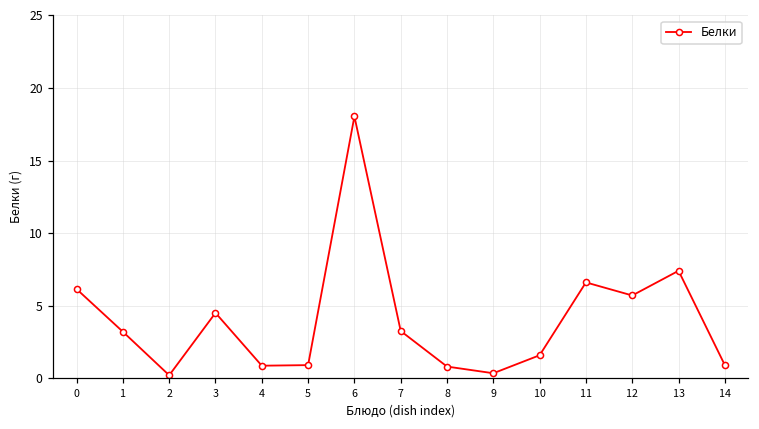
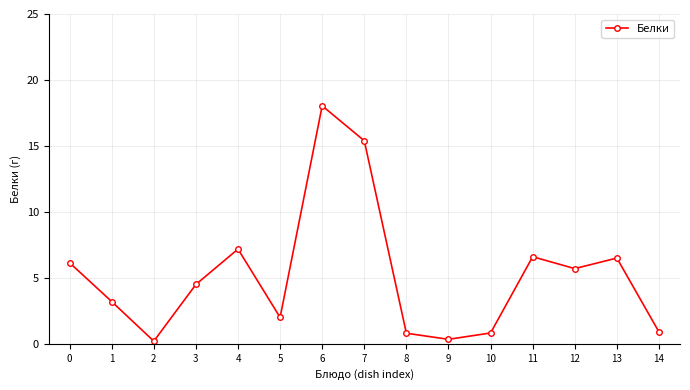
  {
    "0": 6.1,
    "1": 3.2,
    "2": 0.2,
    "3": 4.5,
-   "4": 0.9,
-   "5": 0.9,
+   "4": 7.2,
+   "5": 2.0,
    "6": 18.0,
-   "7": 3.3,
+   "7": 15.4,
    "8": 0.8,
    "9": 0.3,
-   "10": 1.6,
+   "10": 0.8,
    "11": 6.6,
    "12": 5.7,
-   "13": 7.4,
+   "13": 6.5,
    "14": 0.9
  }
